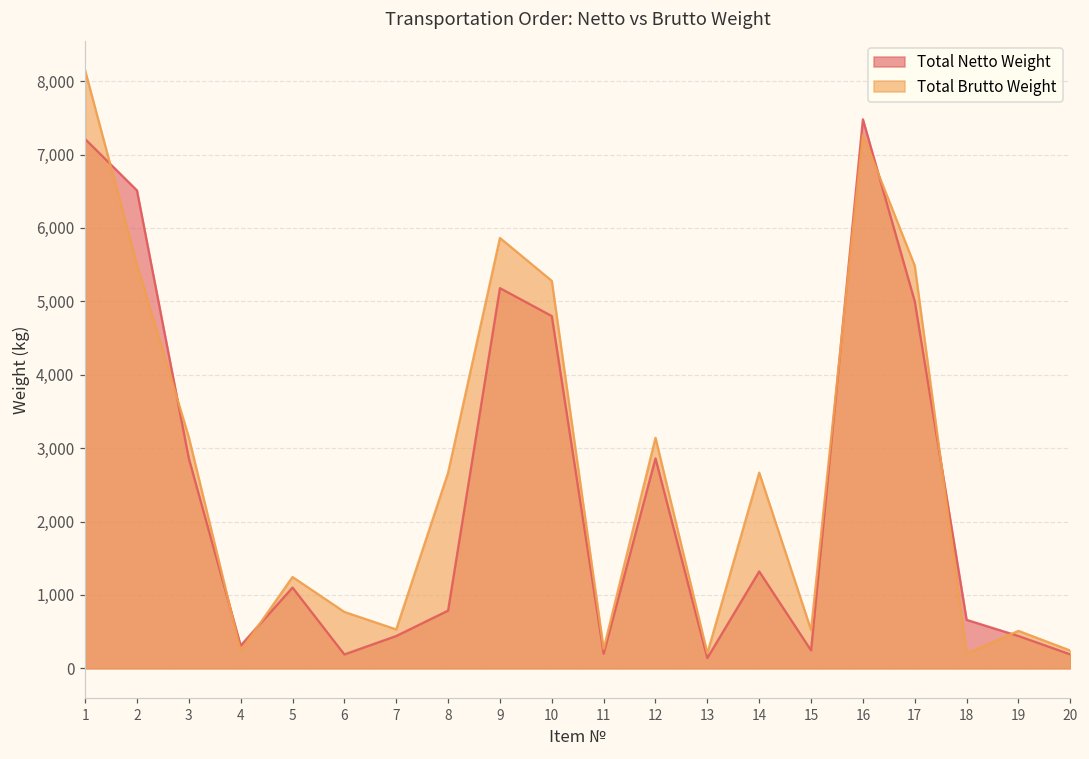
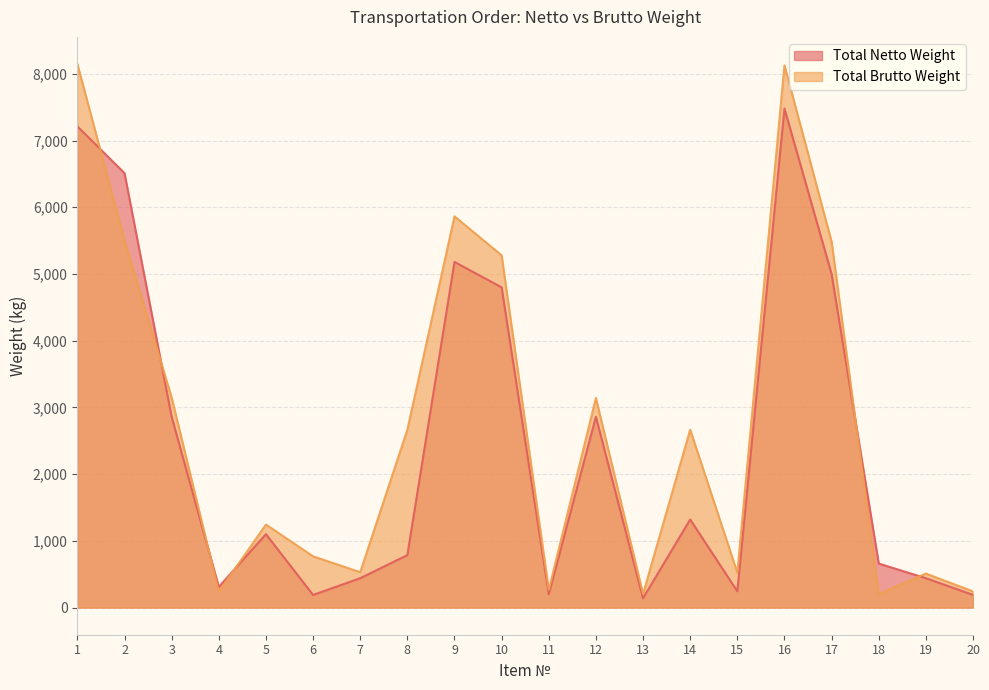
  {
    "Total Netto Weight": {
      "1": "7,200",
      "2": "6,500",
      "3": "2,900",
      "4": "300",
      "5": "1,100",
      "6": "200",
      "7": "400",
      "8": "800",
      "9": "5,200",
      "10": "4,800",
      "11": "200",
      "12": "2,900",
      "13": "100",
      "14": "1,300",
      "15": "200",
      "16": "7,500",
      "17": "5,000",
      "18": "700",
      "19": "400",
      "20": "200"
    },
    "Total Brutto Weight": {
      "1": "8,100",
      "2": "5,500",
      "3": "3,100",
      "4": "200",
      "5": "1,200",
      "6": "800",
      "7": "500",
      "8": "2,700",
      "9": "5,900",
      "10": "5,300",
      "11": "300",
      "12": "3,100",
      "13": "200",
      "14": "2,700",
      "15": "500",
-     "16": "7,300",
+     "16": "8,100",
      "17": "5,500",
      "18": "200",
      "19": "500",
      "20": "200"
    }
  }
